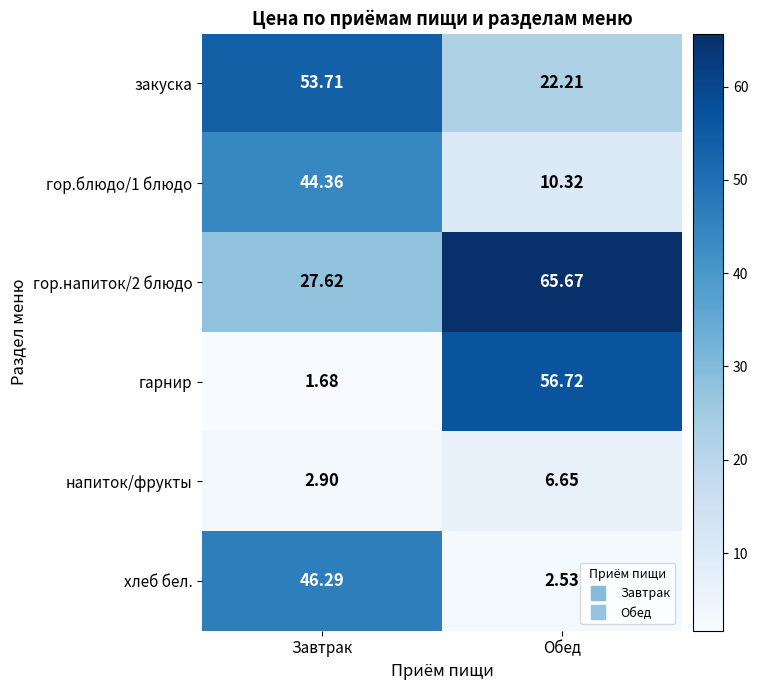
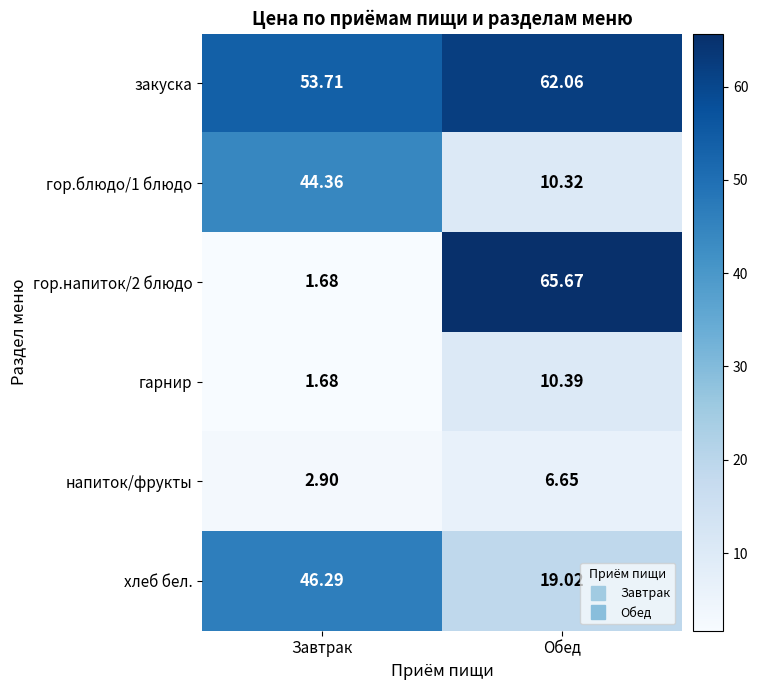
  {
    "закуска": {
      "Завтрак": 53.71,
-     "Обед": 22.21
+     "Обед": 62.06
    },
    "гор.блюдо/1 блюдо": {
      "Завтрак": 44.36,
      "Обед": 10.32
    },
    "гор.напиток/2 блюдо": {
-     "Завтрак": 27.62,
+     "Завтрак": 1.68,
      "Обед": 65.67
    },
    "гарнир": {
      "Завтрак": 1.68,
-     "Обед": 56.72
+     "Обед": 10.39
    },
    "напиток/фрукты": {
      "Завтрак": 2.90,
      "Обед": 6.65
    },
    "хлеб бел.": {
      "Завтрак": 46.29,
-     "Обед": 2.53
+     "Обед": 19.02
    }
  }
